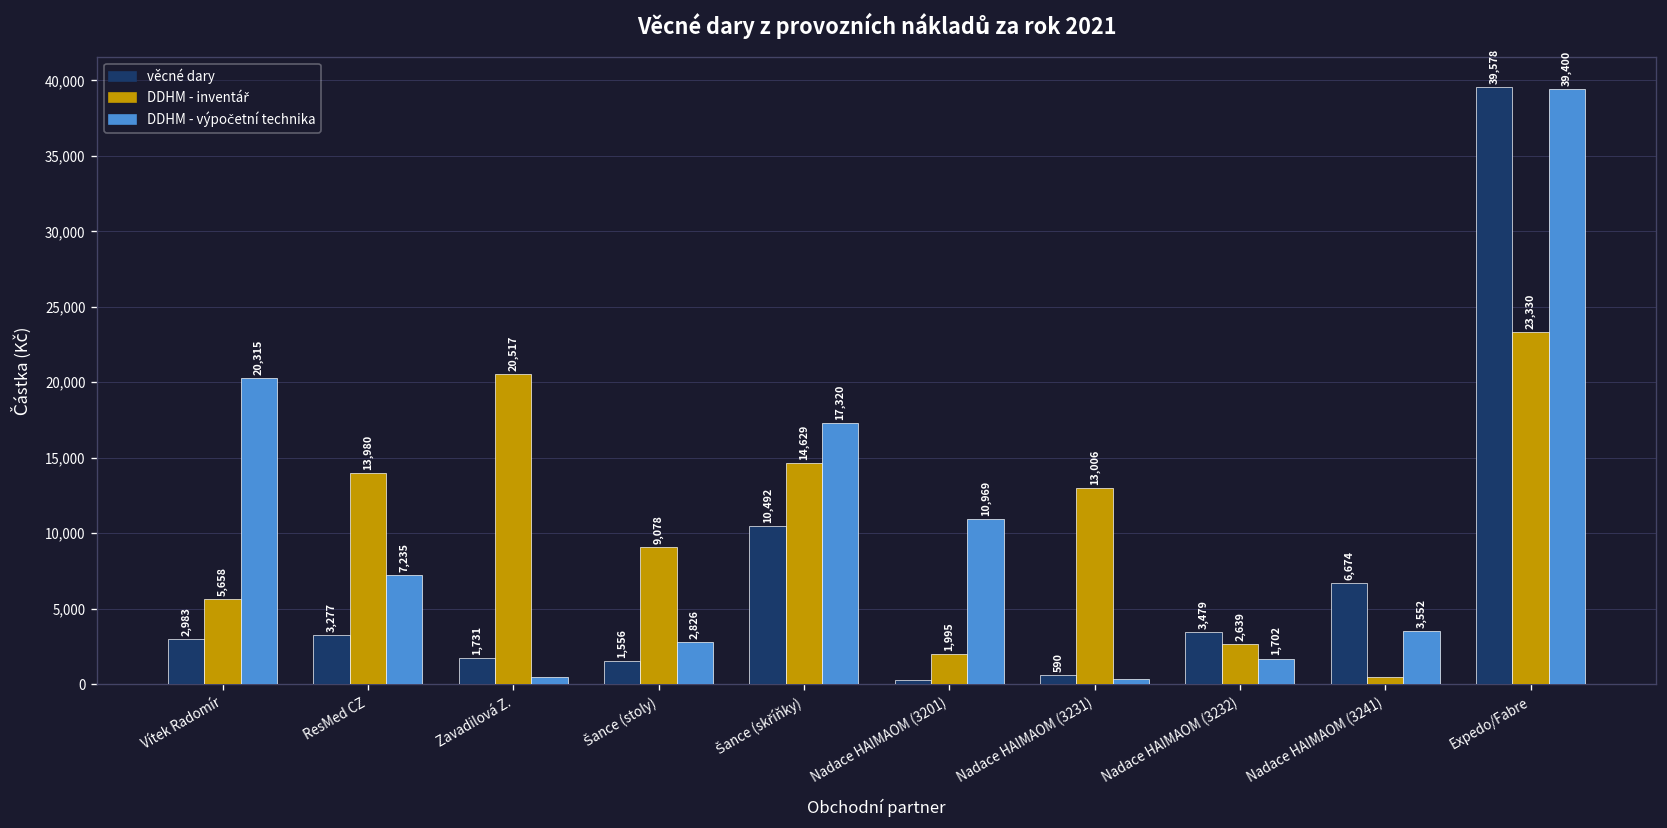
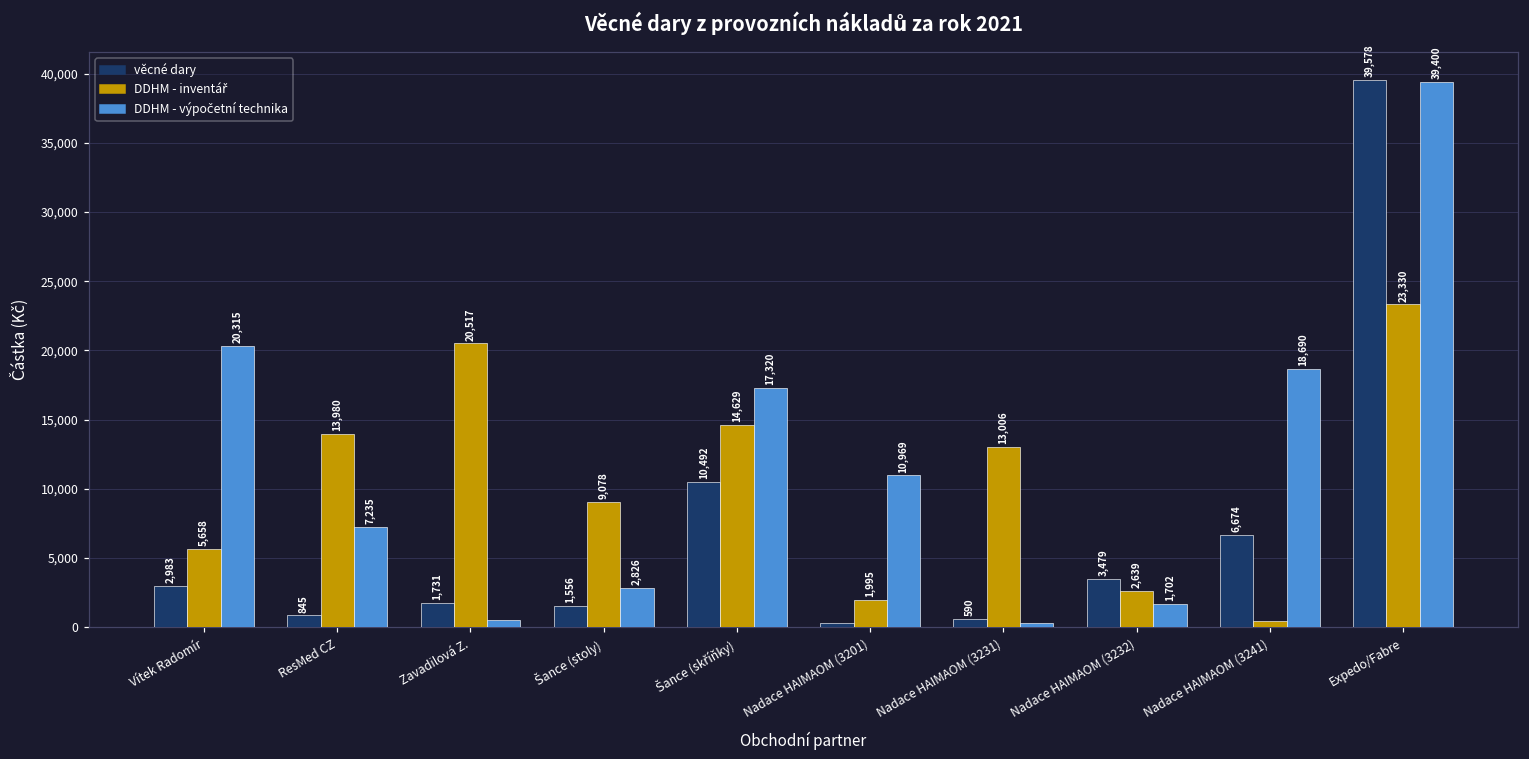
  {
    "věcné dary": {
      "Vítek Radomír": "2,983",
-     "ResMed CZ": "3,277",
+     "ResMed CZ": "845",
      "Zavadilová Z.": "1,731",
      "Šance (stoly)": "1,556",
      "Šance (skříňky)": "10,492",
      "Nadace HAIMAOM (3231)": "590",
      "Nadace HAIMAOM (3232)": "3,479",
      "Nadace HAIMAOM (3241)": "6,674",
      "Expedo/Fabre": "39,578"
    },
    "DDHM - inventář": {
      "Vítek Radomír": "5,658",
      "ResMed CZ": "13,980",
      "Zavadilová Z.": "20,517",
      "Šance (stoly)": "9,078",
      "Šance (skříňky)": "14,629",
      "Nadace HAIMAOM (3201)": "1,995",
      "Nadace HAIMAOM (3231)": "13,006",
      "Nadace HAIMAOM (3232)": "2,639",
      "Expedo/Fabre": "23,330"
    },
    "DDHM - výpočetní technika": {
      "Vítek Radomír": "20,315",
      "ResMed CZ": "7,235",
      "Šance (stoly)": "2,826",
      "Šance (skříňky)": "17,320",
      "Nadace HAIMAOM (3201)": "10,969",
      "Nadace HAIMAOM (3232)": "1,702",
-     "Nadace HAIMAOM (3241)": "3,552",
+     "Nadace HAIMAOM (3241)": "18,690",
      "Expedo/Fabre": "39,400"
    }
  }
